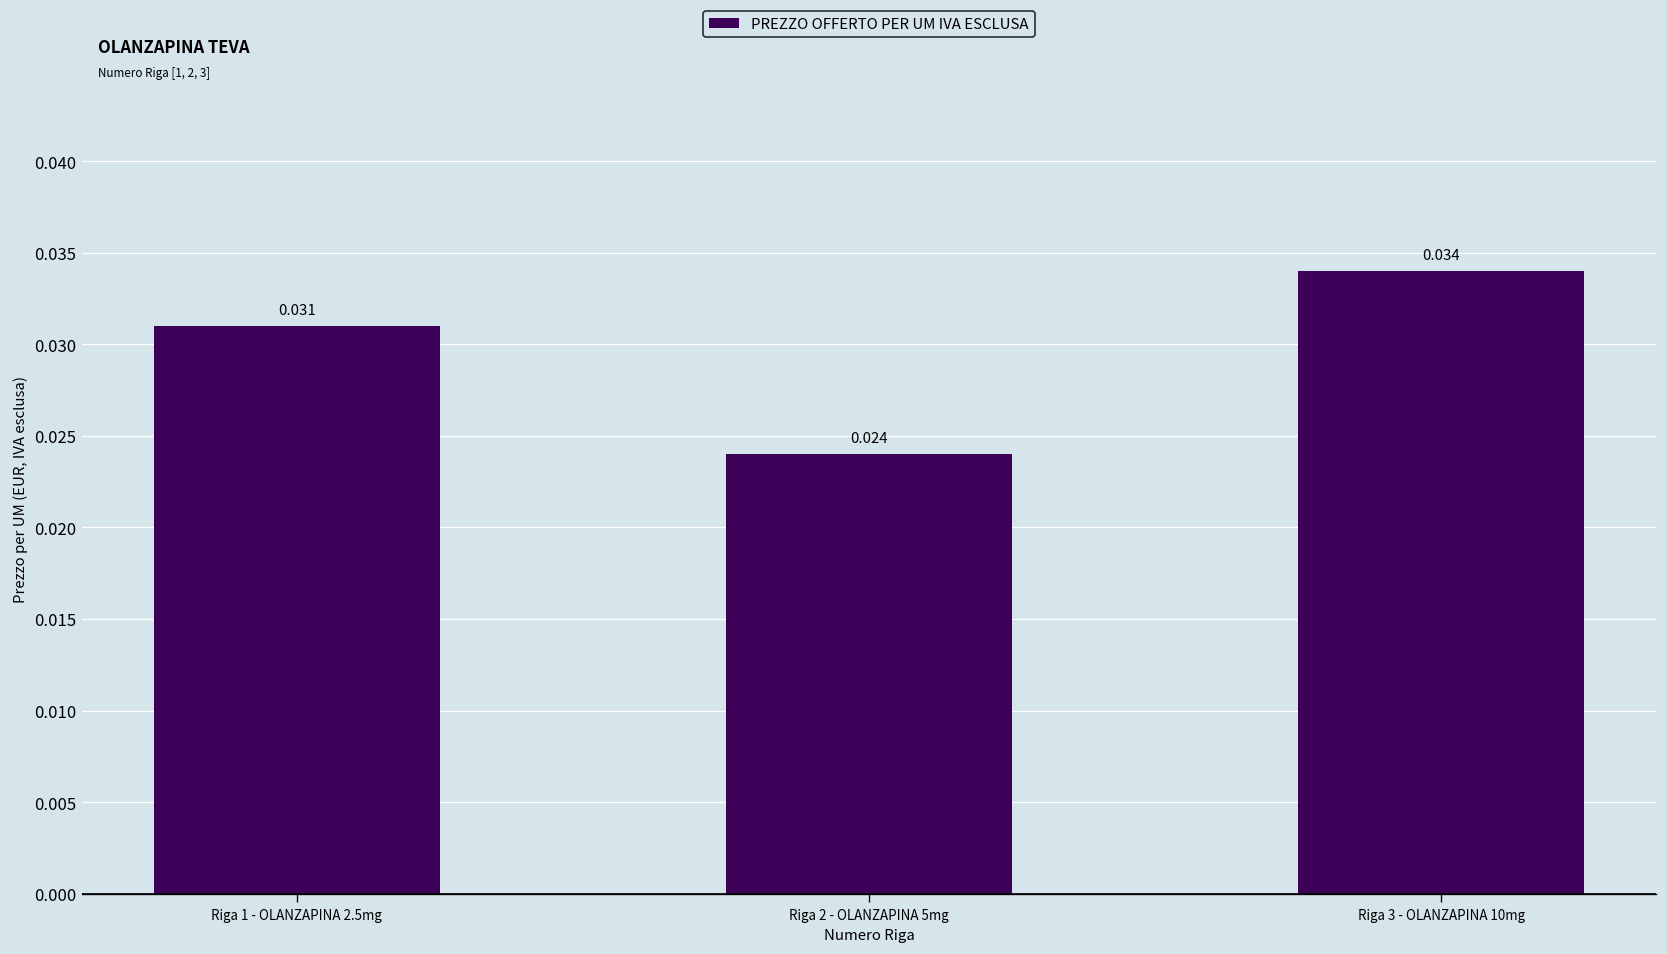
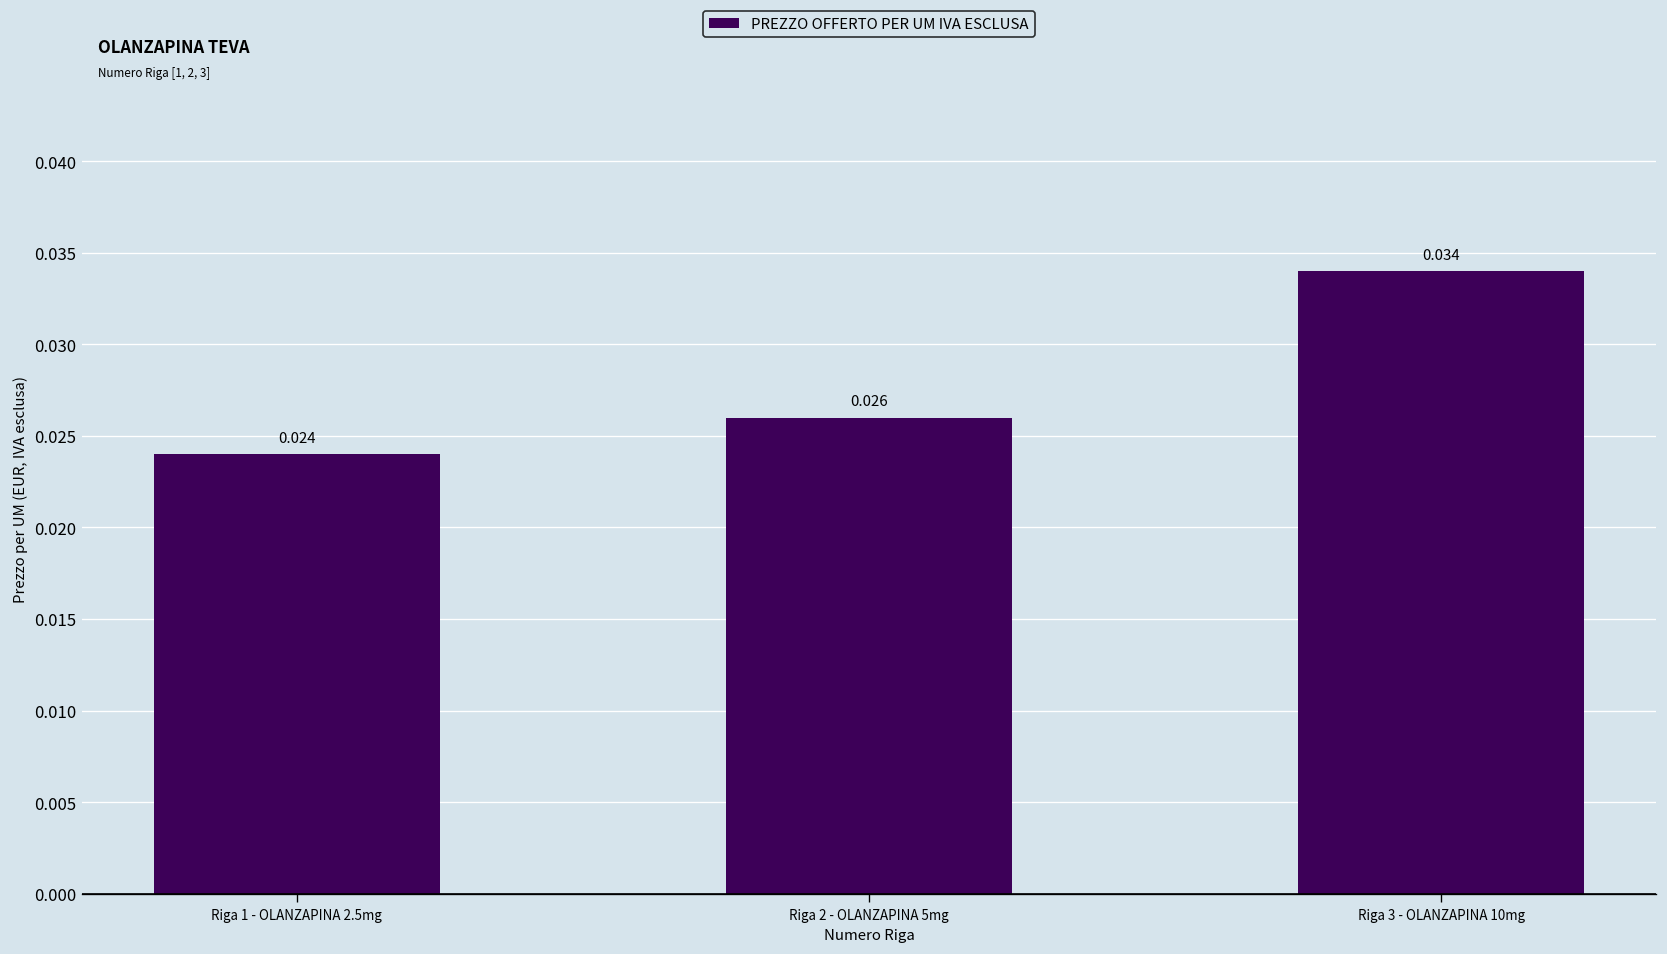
  {
-   "Riga 1 - OLANZAPINA 2.5mg": 0.031,
-   "Riga 2 - OLANZAPINA 5mg": 0.024,
+   "Riga 1 - OLANZAPINA 2.5mg": 0.024,
+   "Riga 2 - OLANZAPINA 5mg": 0.026,
    "Riga 3 - OLANZAPINA 10mg": 0.034
  }
